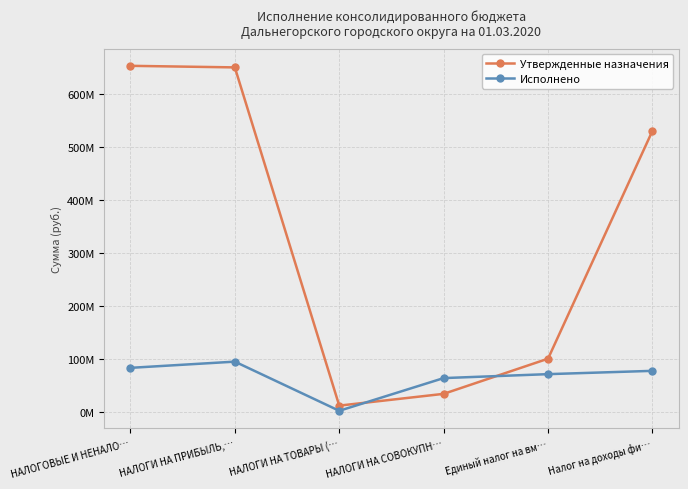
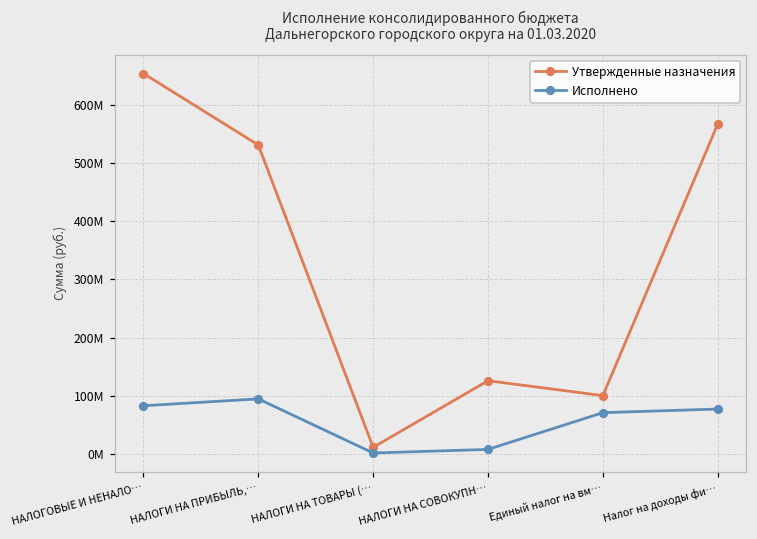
  {
    "Утвержденные назначения": {
      "НАЛОГОВЫЕ И НЕНАЛО…": 650000000,
-     "НАЛОГИ НА ПРИБЫЛЬ,…": 650000000,
+     "НАЛОГИ НА ПРИБЫЛЬ,…": 530000000,
      "НАЛОГИ НА ТОВАРЫ (…": 10000000,
-     "НАЛОГИ НА СОВОКУПН…": 30000000,
+     "НАЛОГИ НА СОВОКУПН…": 130000000,
      "Единый налог на вм…": 100000000,
-     "Налог на доходы фи…": 530000000
+     "Налог на доходы фи…": 570000000
    },
    "Исполнено": {
      "НАЛОГОВЫЕ И НЕНАЛО…": 80000000,
      "НАЛОГИ НА ПРИБЫЛЬ,…": 90000000,
      "НАЛОГИ НА ТОВАРЫ (…": 0,
-     "НАЛОГИ НА СОВОКУПН…": 60000000,
+     "НАЛОГИ НА СОВОКУПН…": 10000000,
      "Единый налог на вм…": 70000000,
      "Налог на доходы фи…": 80000000
    }
  }
